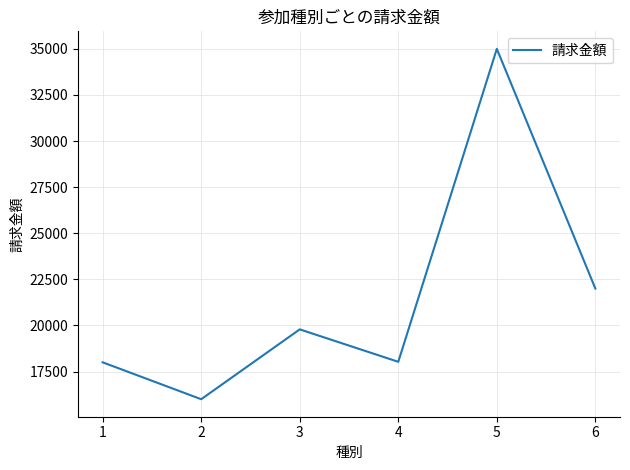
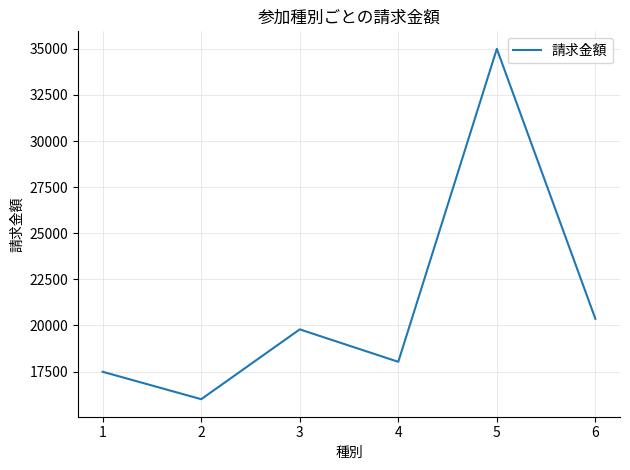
  {
-   "1": 18000,
+   "1": 17500,
    "2": 16000,
    "3": 19800,
    "4": 18000,
    "5": 35000,
-   "6": 22000
+   "6": 20400
  }
